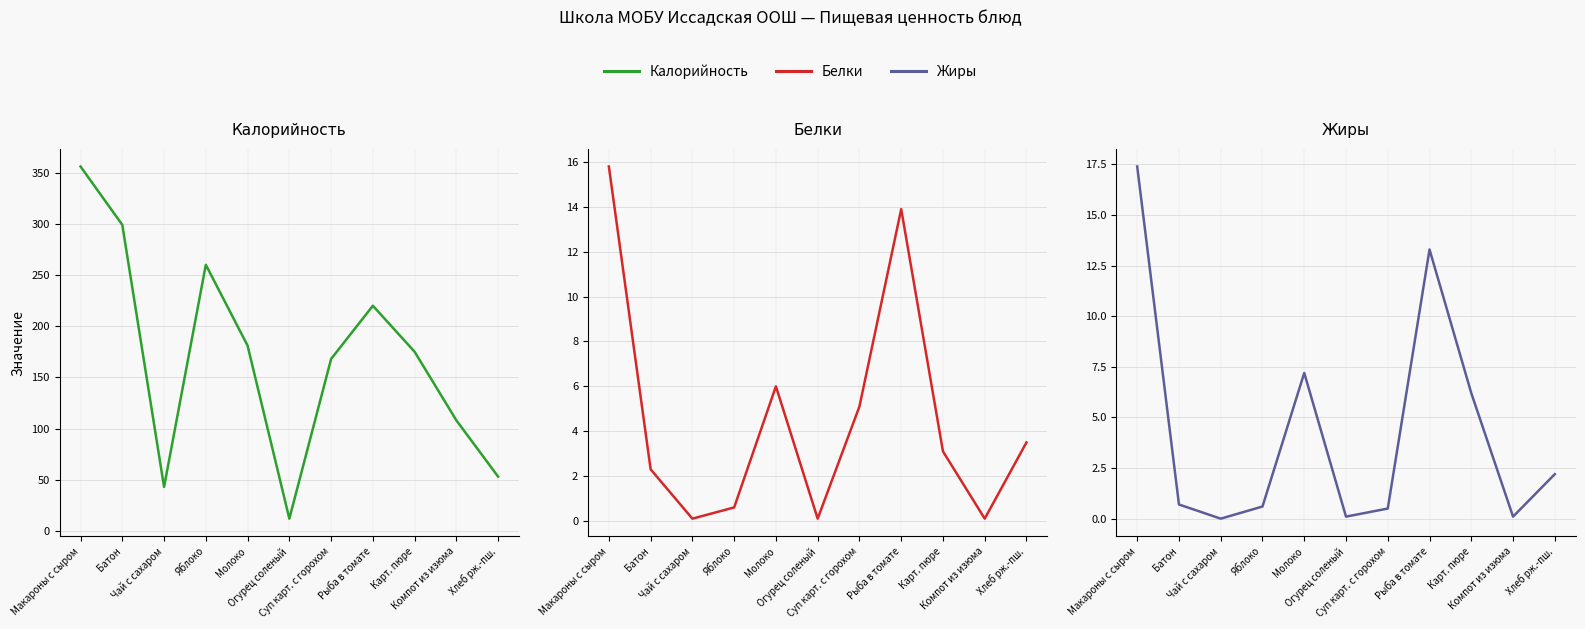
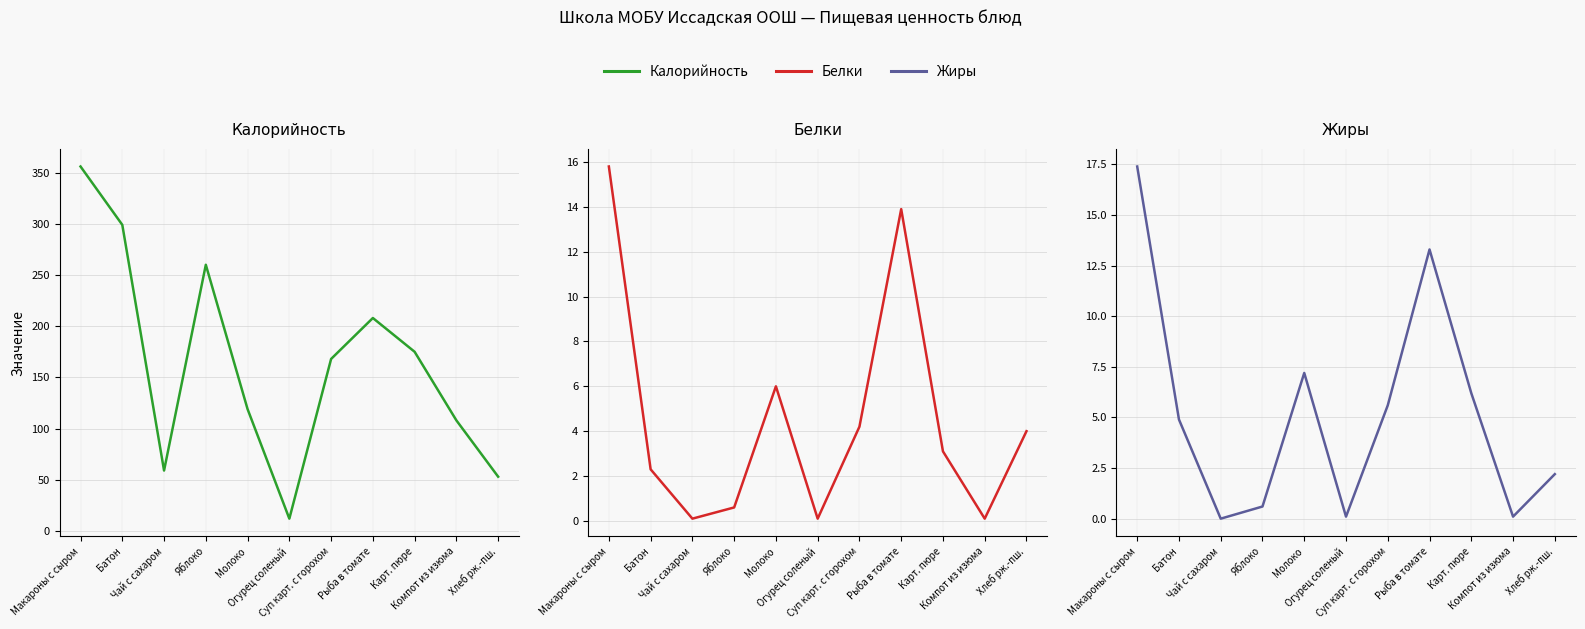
  {
    "Калорийность": {
      "Макароны с сыром": 356,
      "Батон": 299,
-     "Чай с сахаром": 43,
+     "Чай с сахаром": 59,
      "Яблоко": 260,
-     "Молоко": 181,
+     "Молоко": 119,
      "Огурец соленый": 12,
      "Суп карт. с горохом": 168,
-     "Рыба в томате": 220,
+     "Рыба в томате": 208,
      "Карт. пюре": 175,
      "Компот из изюма": 108,
      "Хлеб рж.-пш.": 53
    },
    "Белки": {
      "Макароны с сыром": 15.8,
      "Батон": 2.3,
      "Чай с сахаром": 0.1,
      "Яблоко": 0.6,
      "Молоко": 6.0,
      "Огурец соленый": 0.1,
-     "Суп карт. с горохом": 5.1,
+     "Суп карт. с горохом": 4.2,
      "Рыба в томате": 13.9,
      "Карт. пюре": 3.1,
      "Компот из изюма": 0.1,
-     "Хлеб рж.-пш.": 3.5
+     "Хлеб рж.-пш.": 4.0
    },
    "Жиры": {
      "Макароны с сыром": 17.4,
-     "Батон": 0.7,
+     "Батон": 4.9,
      "Чай с сахаром": 0.0,
      "Яблоко": 0.6,
      "Молоко": 7.2,
      "Огурец соленый": 0.1,
-     "Суп карт. с горохом": 0.5,
+     "Суп карт. с горохом": 5.6,
      "Рыба в томате": 13.3,
      "Карт. пюре": 6.2,
      "Компот из изюма": 0.1,
      "Хлеб рж.-пш.": 2.2
    }
  }
